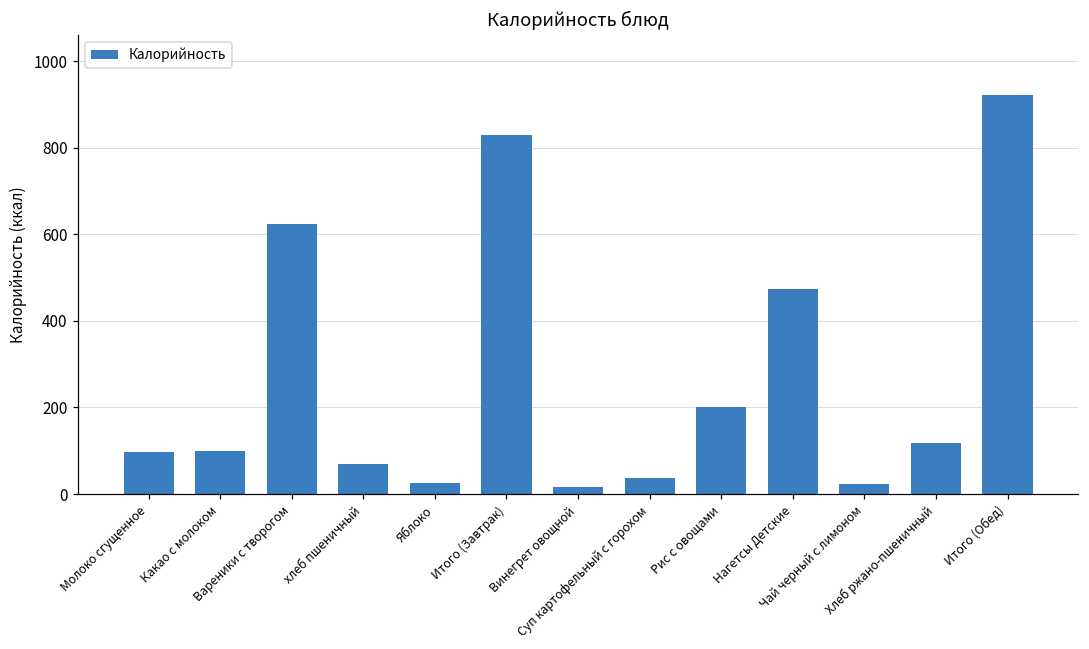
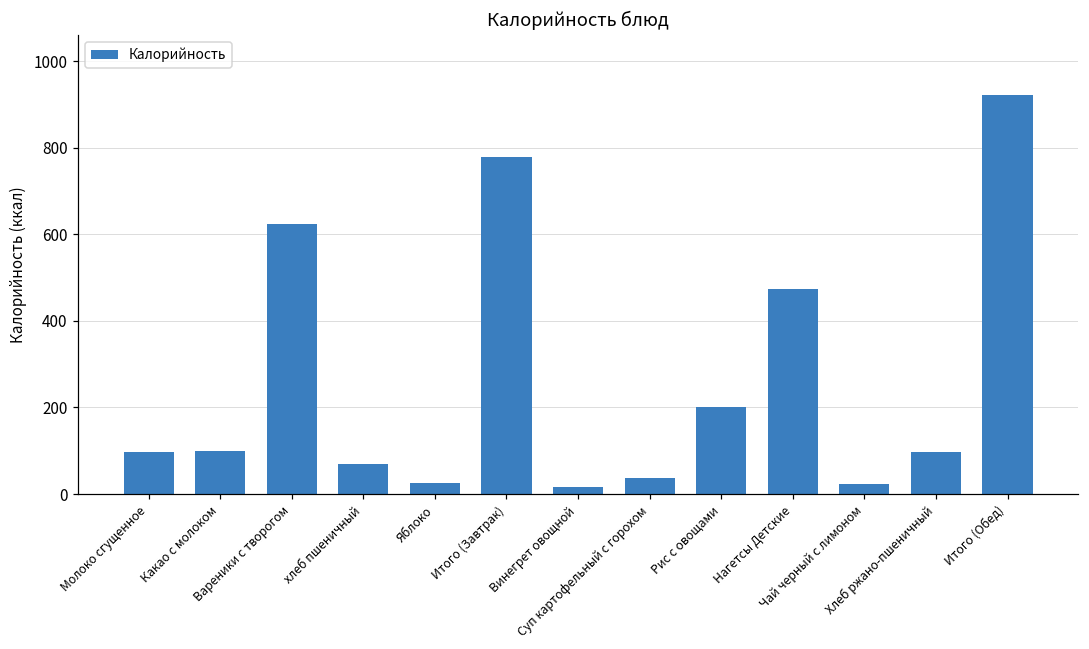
  {
    "Молоко сгущенное": 100,
    "Какао с молоком": 100,
    "Вареники с творогом": 620,
    "хлеб пшеничный": 70,
    "Яблоко": 30,
-   "Итого (Завтрак)": 830,
+   "Итого (Завтрак)": 780,
    "Винегрет овощной": 20,
    "Суп картофельный с горохом": 40,
    "Рис с овощами": 200,
    "Нагетсы Детские": 470,
    "Чай черный с лимоном": 20,
-   "Хлеб ржано-пшеничный": 120,
+   "Хлеб ржано-пшеничный": 100,
    "Итого (Обед)": 920
  }
